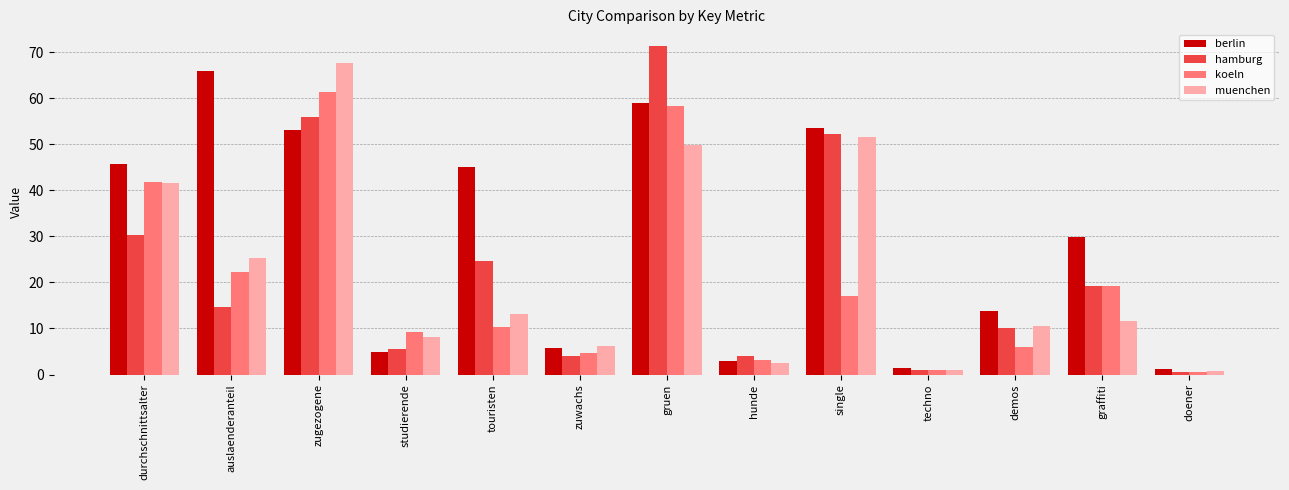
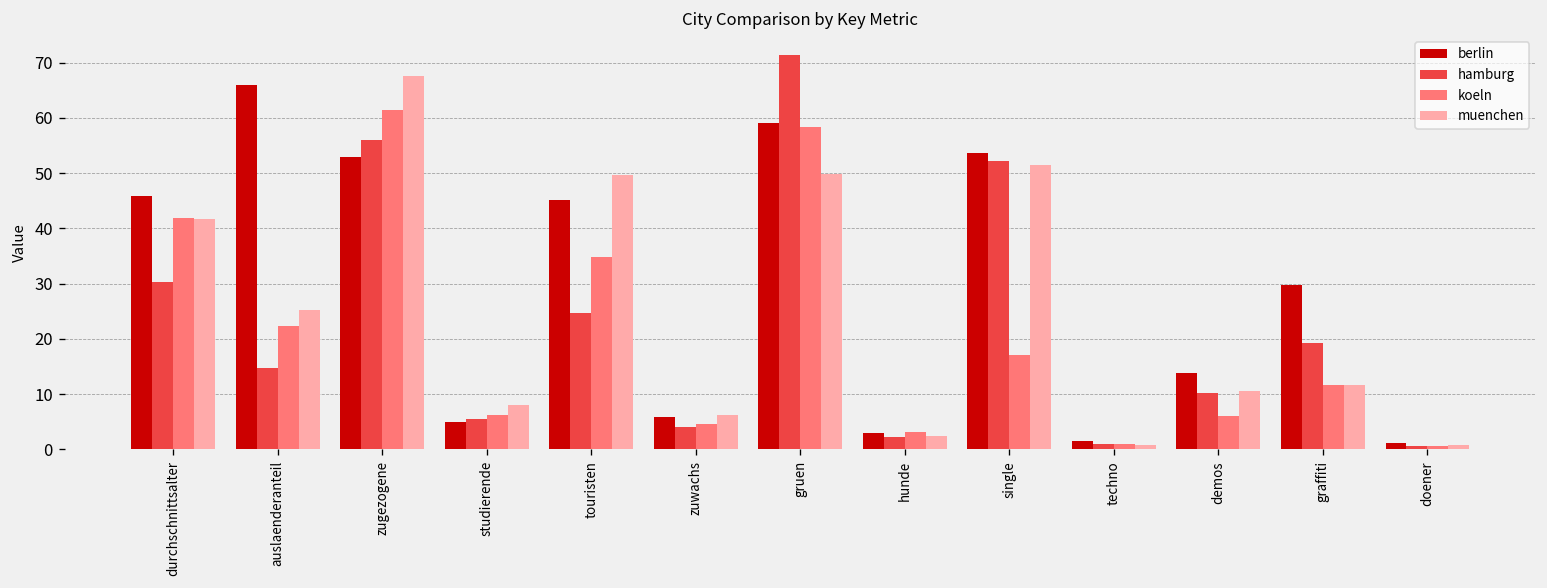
  {
    "berlin": {
      "durchschnittsalter": 46,
      "auslaenderanteil": 66,
      "zugezogene": 53,
      "studierende": 5,
      "touristen": 45,
      "zuwachs": 6,
      "gruen": 59,
      "hunde": 3,
      "single": 54,
      "techno": 1,
      "demos": 14,
      "graffiti": 30,
      "doener": 1
    },
    "hamburg": {
      "durchschnittsalter": 30,
      "auslaenderanteil": 15,
      "zugezogene": 56,
      "studierende": 6,
      "touristen": 25,
      "zuwachs": 4,
      "gruen": 71,
-     "hunde": 4,
+     "hunde": 2,
      "single": 52,
      "techno": 1,
      "demos": 10,
      "graffiti": 19,
      "doener": 1
    },
    "koeln": {
      "durchschnittsalter": 42,
      "auslaenderanteil": 22,
      "zugezogene": 61,
-     "studierende": 9,
-     "touristen": 10,
+     "studierende": 6,
+     "touristen": 35,
      "zuwachs": 5,
      "gruen": 58,
      "hunde": 3,
      "single": 17,
      "techno": 1,
      "demos": 6,
-     "graffiti": 19,
+     "graffiti": 12,
      "doener": 1
    },
    "muenchen": {
      "durchschnittsalter": 42,
      "auslaenderanteil": 25,
      "zugezogene": 68,
      "studierende": 8,
-     "touristen": 13,
+     "touristen": 50,
      "zuwachs": 6,
      "gruen": 50,
      "hunde": 2,
      "single": 52,
      "techno": 1,
      "demos": 11,
      "graffiti": 12,
      "doener": 1
    }
  }
